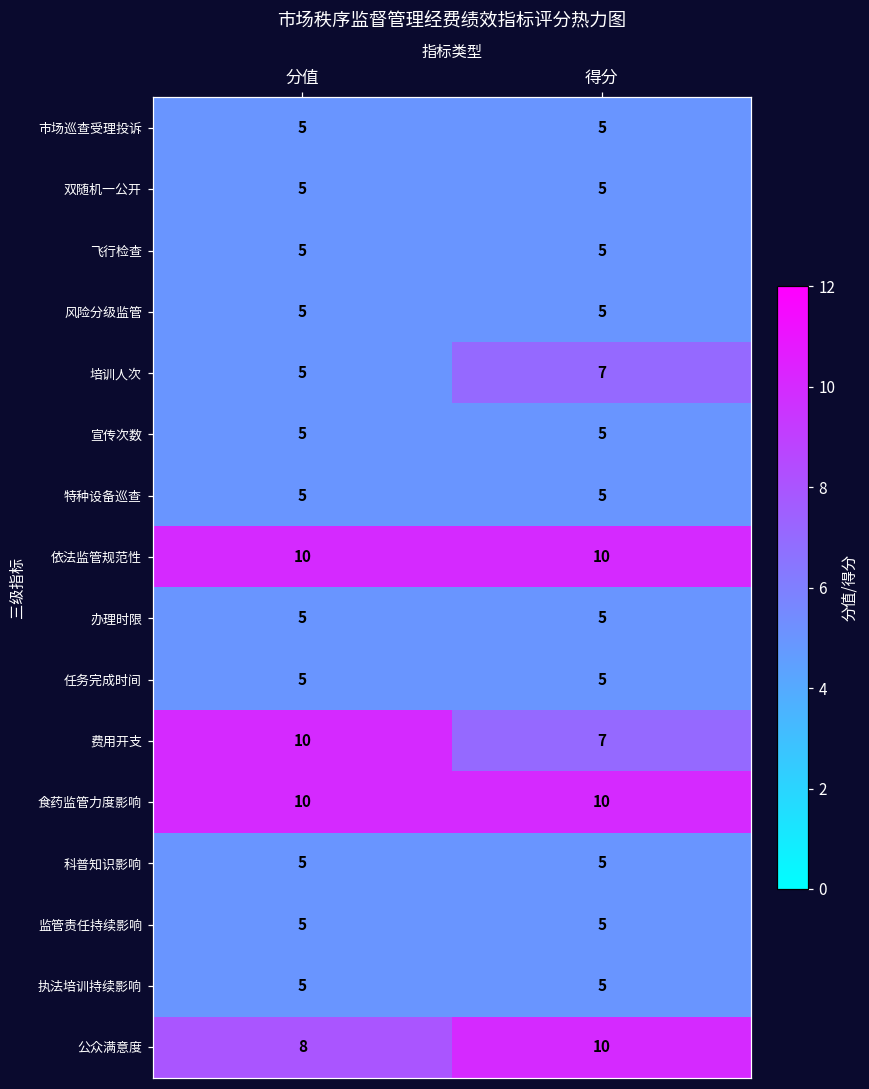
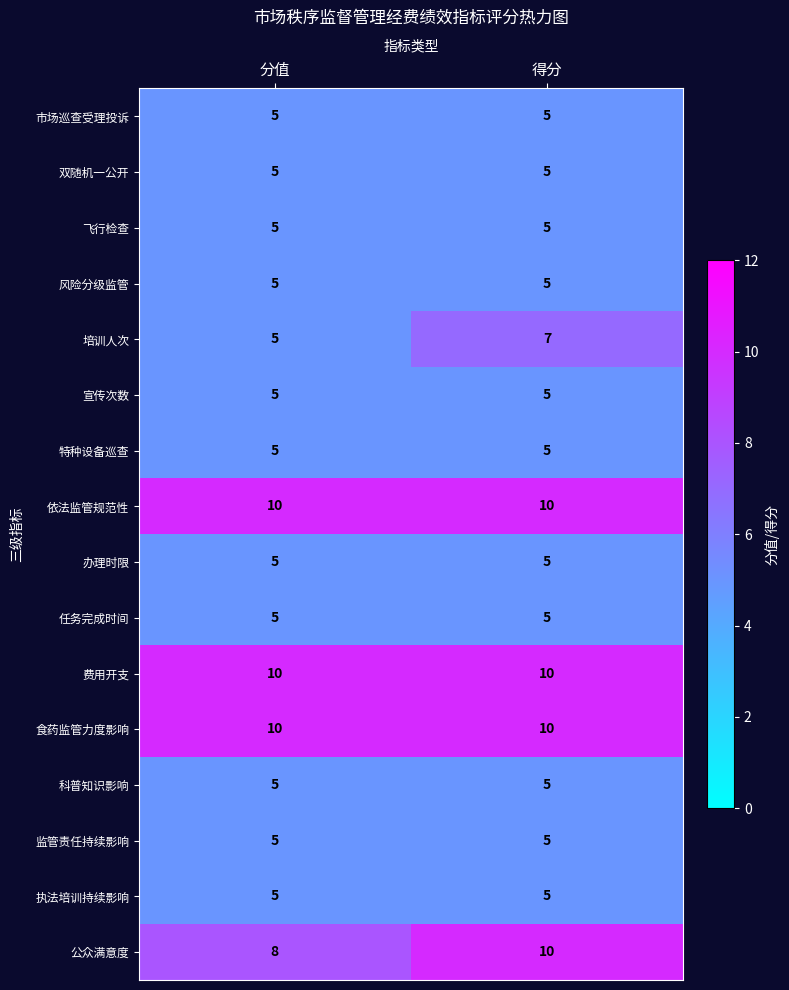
  {
    "市场巡查受理投诉": {
      "分值": 5,
      "得分": 5
    },
    "双随机一公开": {
      "分值": 5,
      "得分": 5
    },
    "飞行检查": {
      "分值": 5,
      "得分": 5
    },
    "风险分级监管": {
      "分值": 5,
      "得分": 5
    },
    "培训人次": {
      "分值": 5,
      "得分": 7
    },
    "宣传次数": {
      "分值": 5,
      "得分": 5
    },
    "特种设备巡查": {
      "分值": 5,
      "得分": 5
    },
    "依法监管规范性": {
      "分值": 10,
      "得分": 10
    },
    "办理时限": {
      "分值": 5,
      "得分": 5
    },
    "任务完成时间": {
      "分值": 5,
      "得分": 5
    },
    "费用开支": {
      "分值": 10,
-     "得分": 7
+     "得分": 10
    },
    "食药监管力度影响": {
      "分值": 10,
      "得分": 10
    },
    "科普知识影响": {
      "分值": 5,
      "得分": 5
    },
    "监管责任持续影响": {
      "分值": 5,
      "得分": 5
    },
    "执法培训持续影响": {
      "分值": 5,
      "得分": 5
    },
    "公众满意度": {
      "分值": 8,
      "得分": 10
    }
  }
